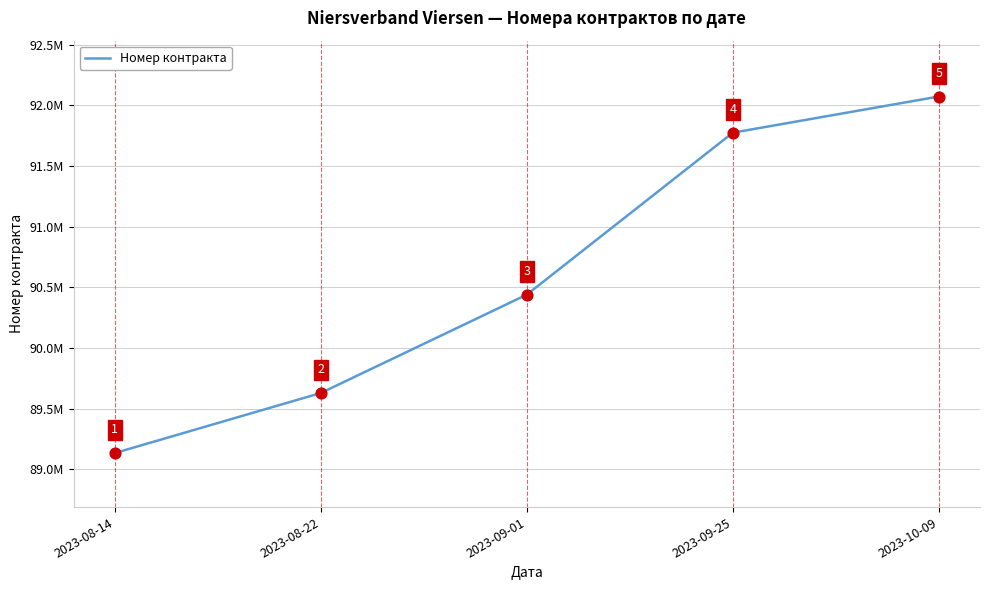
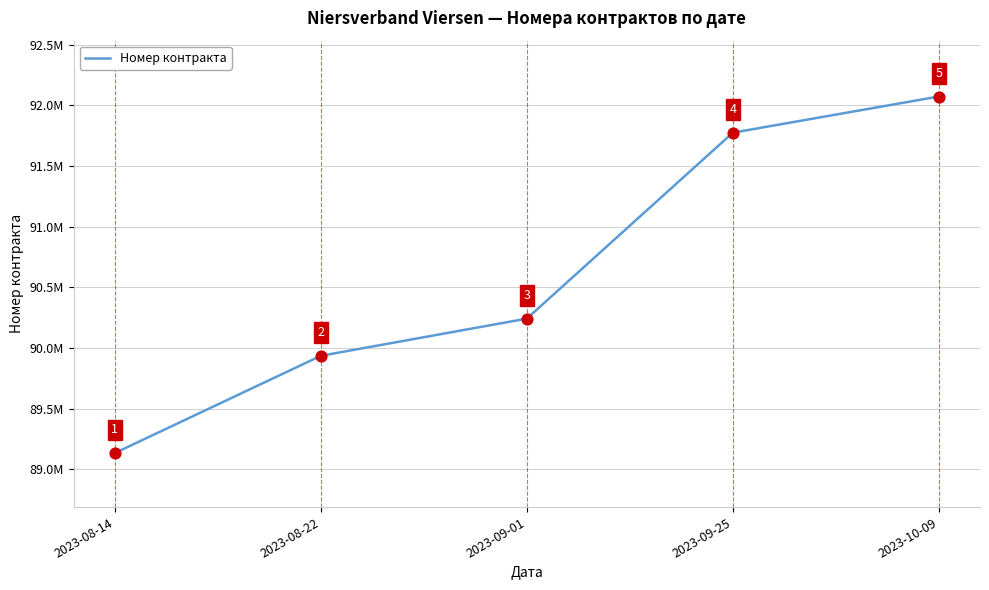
  {
-   "2023-08-22": 89630000,
-   "2023-09-01": 90440000
+   "2023-08-22": 89940000,
+   "2023-09-01": 90240000
  }
